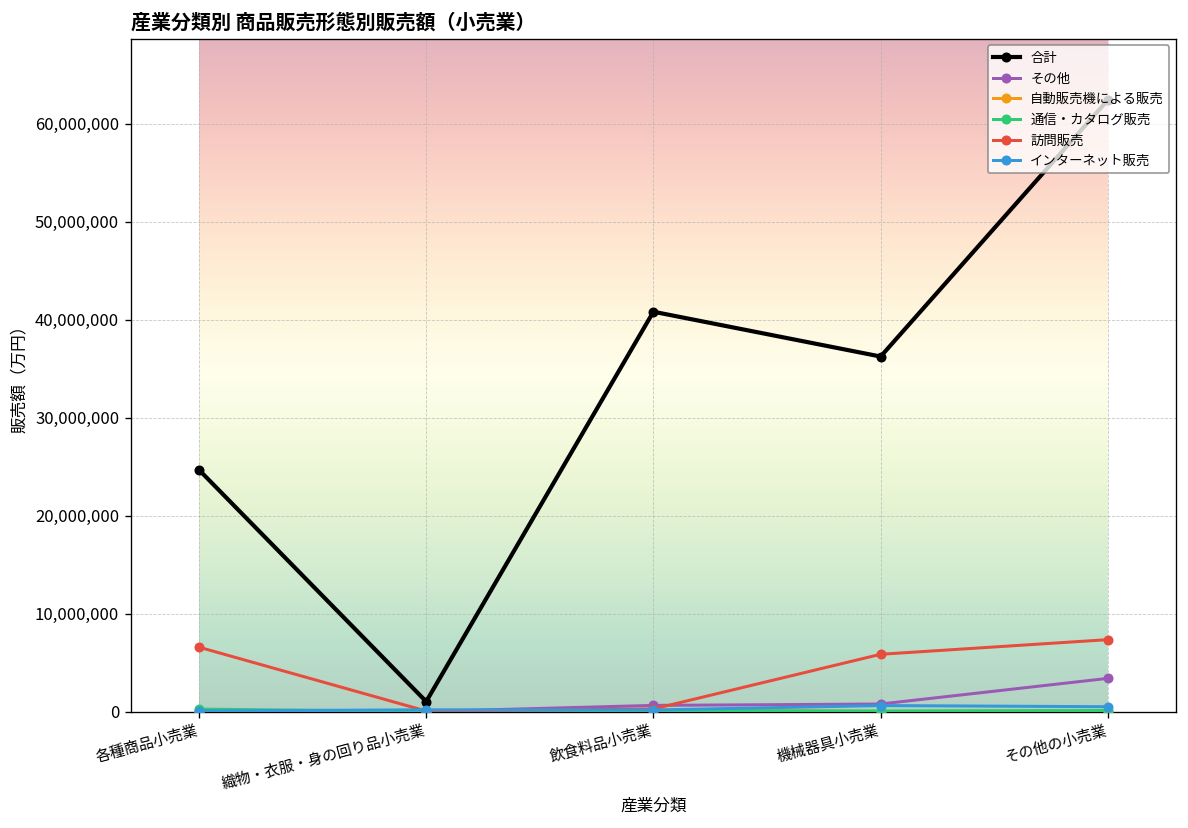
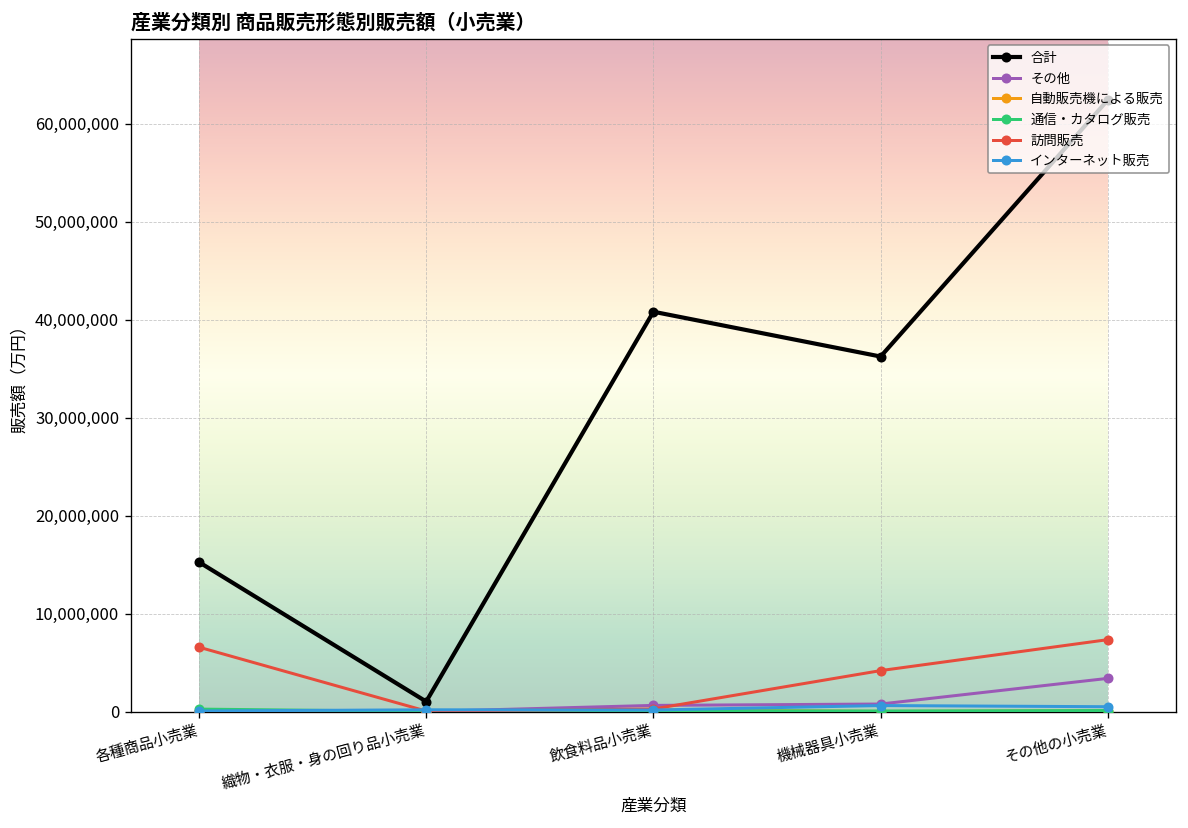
  {
    "合計": {
-     "各種商品小売業": "25,000,000",
+     "各種商品小売業": "15,000,000",
      "織物・衣服・身の回り品小売業": "1,000,000",
      "飲食料品小売業": "41,000,000",
      "機械器具小売業": "36,000,000"
    },
    "その他": {
      "飲食料品小売業": "1,000,000",
      "その他の小売業": "3,000,000"
    },
    "訪問販売": {
      "各種商品小売業": "7,000,000",
-     "機械器具小売業": "6,000,000",
+     "機械器具小売業": "4,000,000",
      "その他の小売業": "7,000,000"
    },
    "インターネット販売": {
      "その他の小売業": "0"
    }
  }
